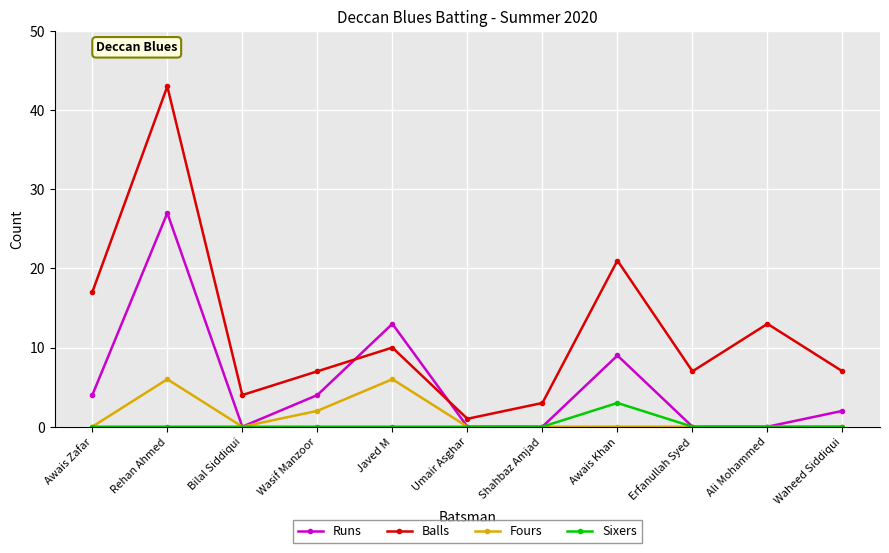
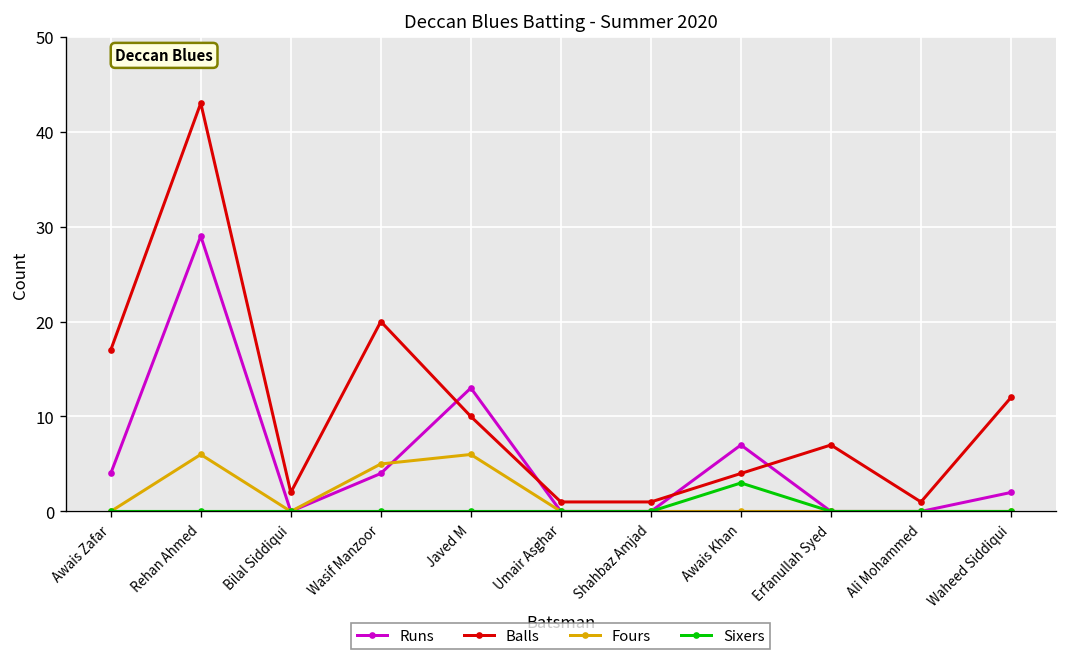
  {
    "Runs": {
      "Awais Zafar": 4,
-     "Rehan Ahmed": 27,
+     "Rehan Ahmed": 29,
      "Wasif Manzoor": 4,
      "Javed M": 13,
-     "Awais Khan": 9,
+     "Awais Khan": 7,
      "Waheed Siddiqui": 2
    },
    "Balls": {
      "Awais Zafar": 17,
      "Rehan Ahmed": 43,
-     "Bilal Siddiqui": 4,
-     "Wasif Manzoor": 7,
+     "Bilal Siddiqui": 2,
+     "Wasif Manzoor": 20,
      "Javed M": 10,
      "Umair Asghar": 1,
-     "Shahbaz Amjad": 3,
-     "Awais Khan": 21,
+     "Shahbaz Amjad": 1,
+     "Awais Khan": 4,
      "Erfanullah Syed": 7,
-     "Ali Mohammed": 13,
-     "Waheed Siddiqui": 7
+     "Ali Mohammed": 1,
+     "Waheed Siddiqui": 12
    },
    "Fours": {
      "Rehan Ahmed": 6,
-     "Wasif Manzoor": 2,
+     "Wasif Manzoor": 5,
      "Javed M": 6,
      "Awais Khan": 0
    },
    "Sixers": {
      "Rehan Ahmed": 0,
      "Wasif Manzoor": 0,
      "Javed M": 0,
      "Awais Khan": 3
    }
  }
